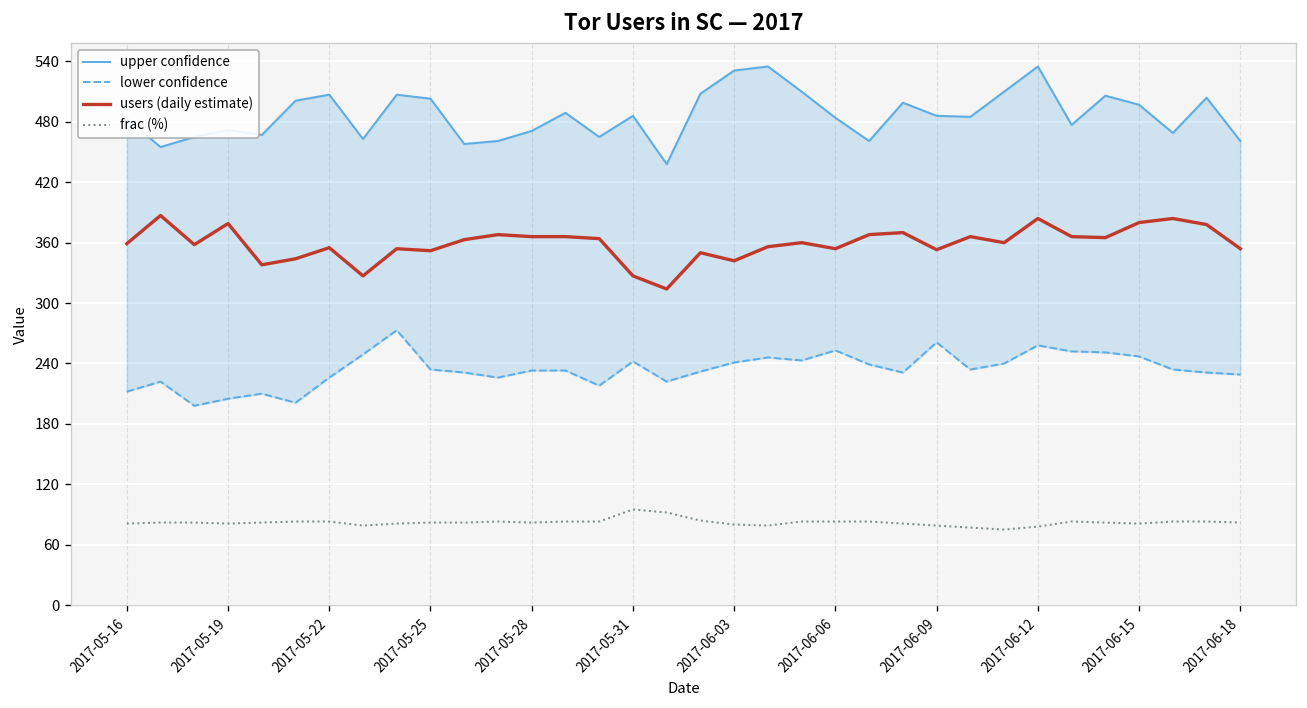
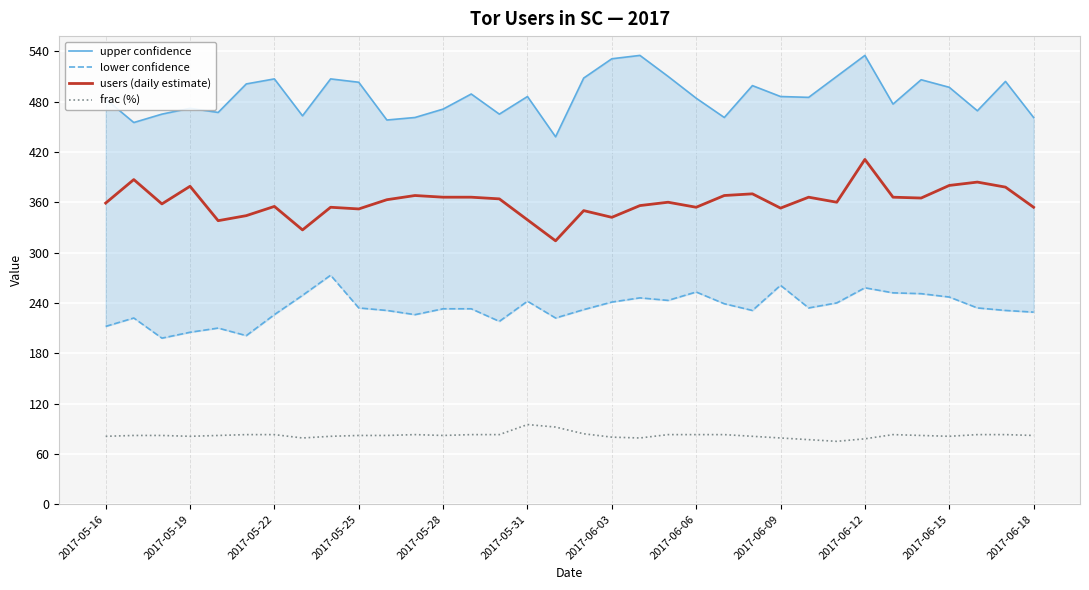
  {
    "users (daily estimate)": {
      "2017-05-16": 360,
      "2017-05-19": 380,
      "2017-05-22": 360,
      "2017-05-25": 350,
      "2017-05-28": 370,
-     "2017-05-31": 330,
+     "2017-05-31": 340,
      "2017-06-03": 340,
      "2017-06-06": 350,
      "2017-06-09": 350,
-     "2017-06-12": 380,
+     "2017-06-12": 410,
      "2017-06-15": 380,
      "2017-06-18": 350
    },
    "frac (%)": {
      "2017-05-16": 80,
      "2017-05-19": 80,
      "2017-05-22": 80,
      "2017-05-25": 80,
      "2017-05-28": 80,
      "2017-05-31": 100,
      "2017-06-03": 80,
      "2017-06-06": 80,
      "2017-06-09": 80,
      "2017-06-12": 80,
      "2017-06-15": 80,
      "2017-06-18": 80
    }
  }
